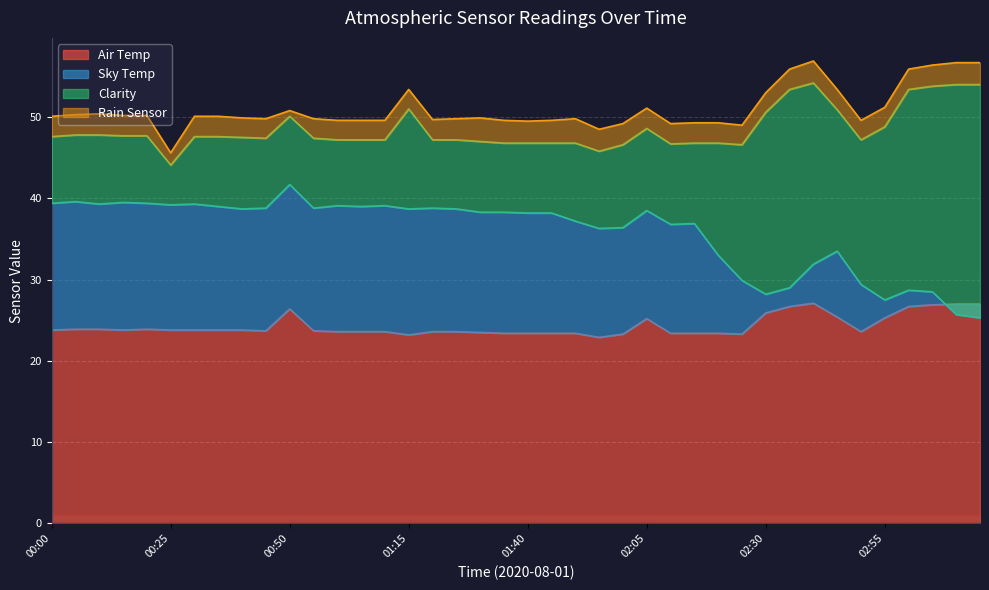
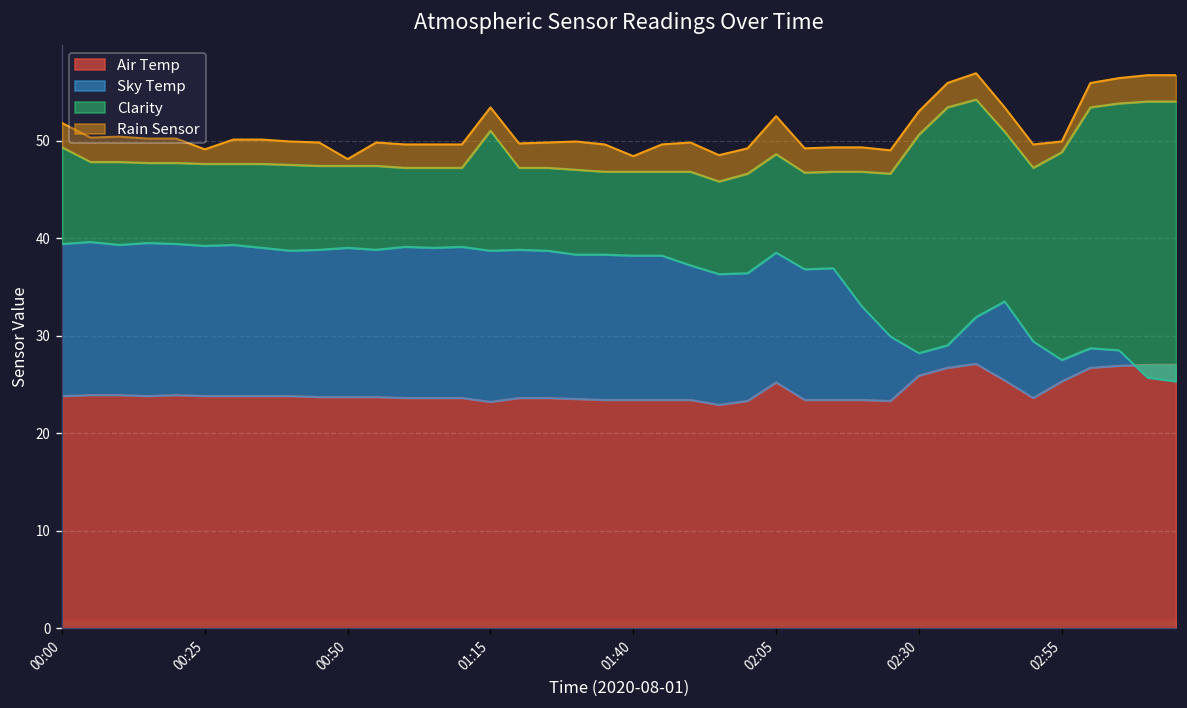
  {
    "Air Temp": {
      "00:00": 24,
      "00:25": 24,
-     "00:50": 26,
+     "00:50": 24,
      "01:15": 23,
      "01:40": 23,
      "02:05": 25,
      "02:30": 26,
      "02:55": 25
    },
    "Clarity": {
-     "00:00": 8,
-     "00:25": 5,
+     "00:00": 10,
+     "00:25": 8,
      "00:50": 8,
      "01:15": 12,
      "01:40": 9,
      "02:05": 10,
      "02:30": 22,
      "02:55": 21
    },
    "Rain Sensor": {
      "00:00": 3,
      "00:50": 1,
      "01:15": 2,
-     "01:40": 3,
-     "02:05": 3,
+     "01:40": 2,
+     "02:05": 4,
      "02:30": 2,
-     "02:55": 2
+     "02:55": 1
    }
  }
